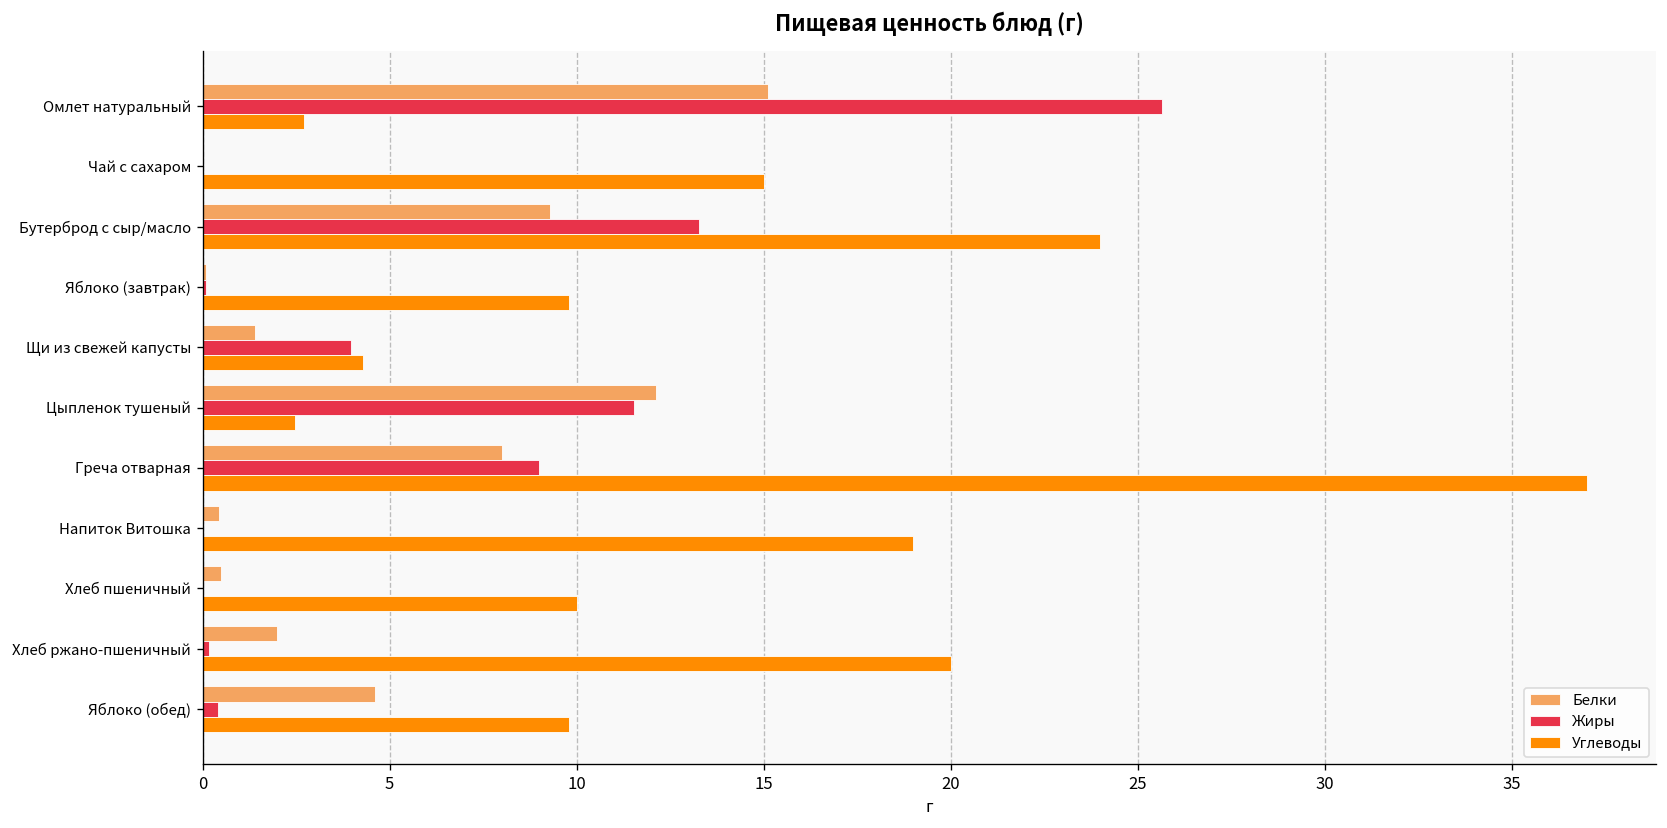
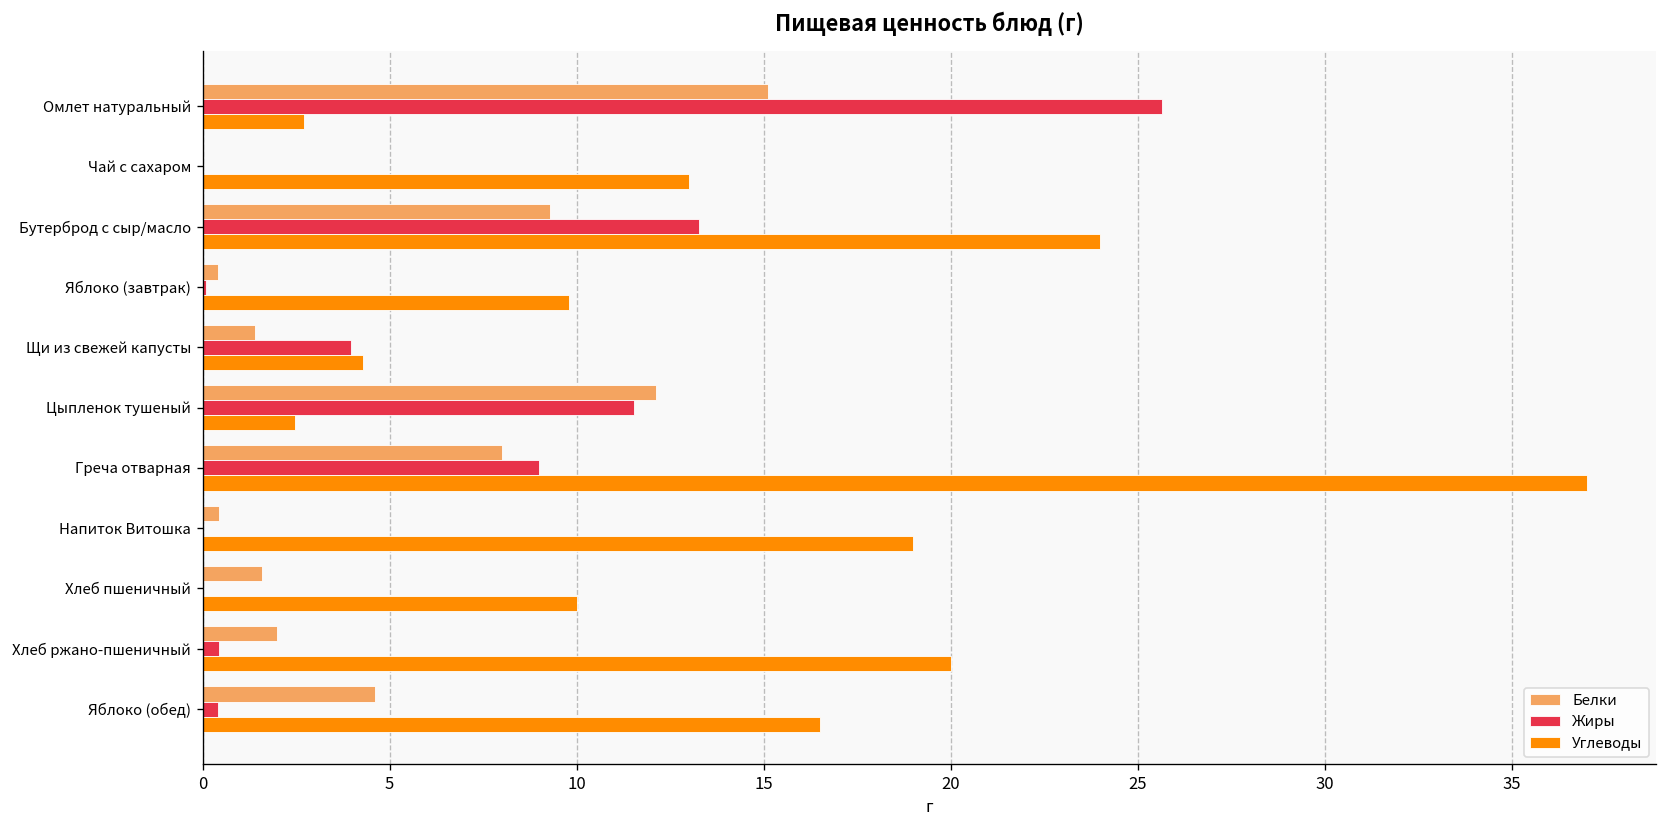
  {
    "Белки": {
      "Омлет натуральный": 15.1,
      "Чай с сахаром": 0.0,
      "Бутерброд с сыр/масло": 9.3,
-     "Яблоко (завтрак)": 0.1,
+     "Яблоко (завтрак)": 0.4,
      "Щи из свежей капусты": 1.4,
      "Цыпленок тушеный": 12.1,
      "Греча отварная": 8.0,
      "Напиток Витошка": 0.5,
-     "Хлеб пшеничный": 0.5,
+     "Хлеб пшеничный": 1.6,
      "Хлеб ржано-пшеничный": 2.0,
      "Яблоко (обед)": 4.6
    },
    "Жиры": {
      "Омлет натуральный": 25.7,
      "Чай с сахаром": 0.0,
      "Бутерброд с сыр/масло": 13.3,
      "Яблоко (завтрак)": 0.1,
      "Щи из свежей капусты": 4.0,
      "Цыпленок тушеный": 11.5,
      "Греча отварная": 9.0,
      "Напиток Витошка": 0.0,
      "Хлеб пшеничный": 0.0,
-     "Хлеб ржано-пшеничный": 0.2,
+     "Хлеб ржано-пшеничный": 0.4,
      "Яблоко (обед)": 0.4
    },
    "Углеводы": {
      "Омлет натуральный": 2.7,
-     "Чай с сахаром": 15,
+     "Чай с сахаром": 13,
      "Бутерброд с сыр/масло": 24.0,
      "Яблоко (завтрак)": 9.8,
      "Щи из свежей капусты": 4.3,
      "Цыпленок тушеный": 2.5,
      "Греча отварная": 37.0,
      "Напиток Витошка": 19.0,
      "Хлеб пшеничный": 10.0,
      "Хлеб ржано-пшеничный": 20.0,
-     "Яблоко (обед)": 9.8
+     "Яблоко (обед)": 16.5
    }
  }
